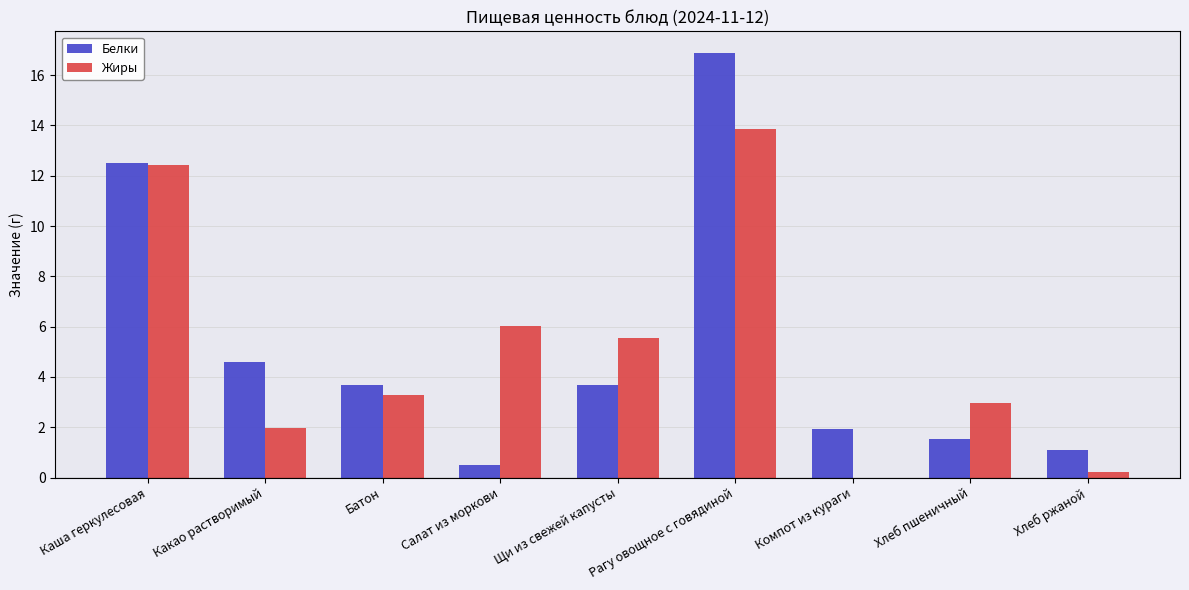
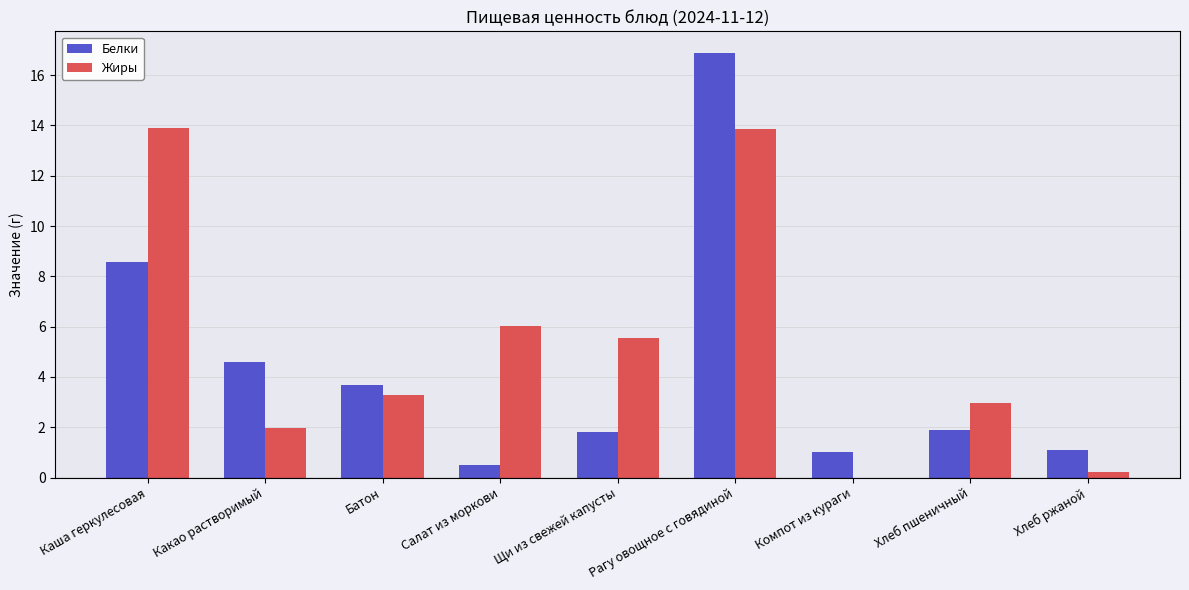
  {
    "Белки": {
-     "Каша геркулесовая": 12.5,
+     "Каша геркулесовая": 8.6,
      "Какао растворимый": 4.6,
      "Батон": 3.7,
      "Салат из моркови": 0.5,
-     "Щи из свежей капусты": 3.7,
+     "Щи из свежей капусты": 1.8,
      "Рагу овощное с говядиной": 16.9,
-     "Компот из кураги": 1.9,
-     "Хлеб пшеничный": 1.5,
+     "Компот из кураги": 1.0,
+     "Хлеб пшеничный": 1.9,
      "Хлеб ржаной": 1.1
    },
    "Жиры": {
-     "Каша геркулесовая": 12.4,
+     "Каша геркулесовая": 13.9,
      "Какао растворимый": 2.0,
      "Батон": 3.3,
      "Салат из моркови": 6.0,
      "Щи из свежей капусты": 5.5,
      "Рагу овощное с говядиной": 13.9,
      "Компот из кураги": 0.0,
      "Хлеб пшеничный": 3.0,
      "Хлеб ржаной": 0.2
    }
  }
